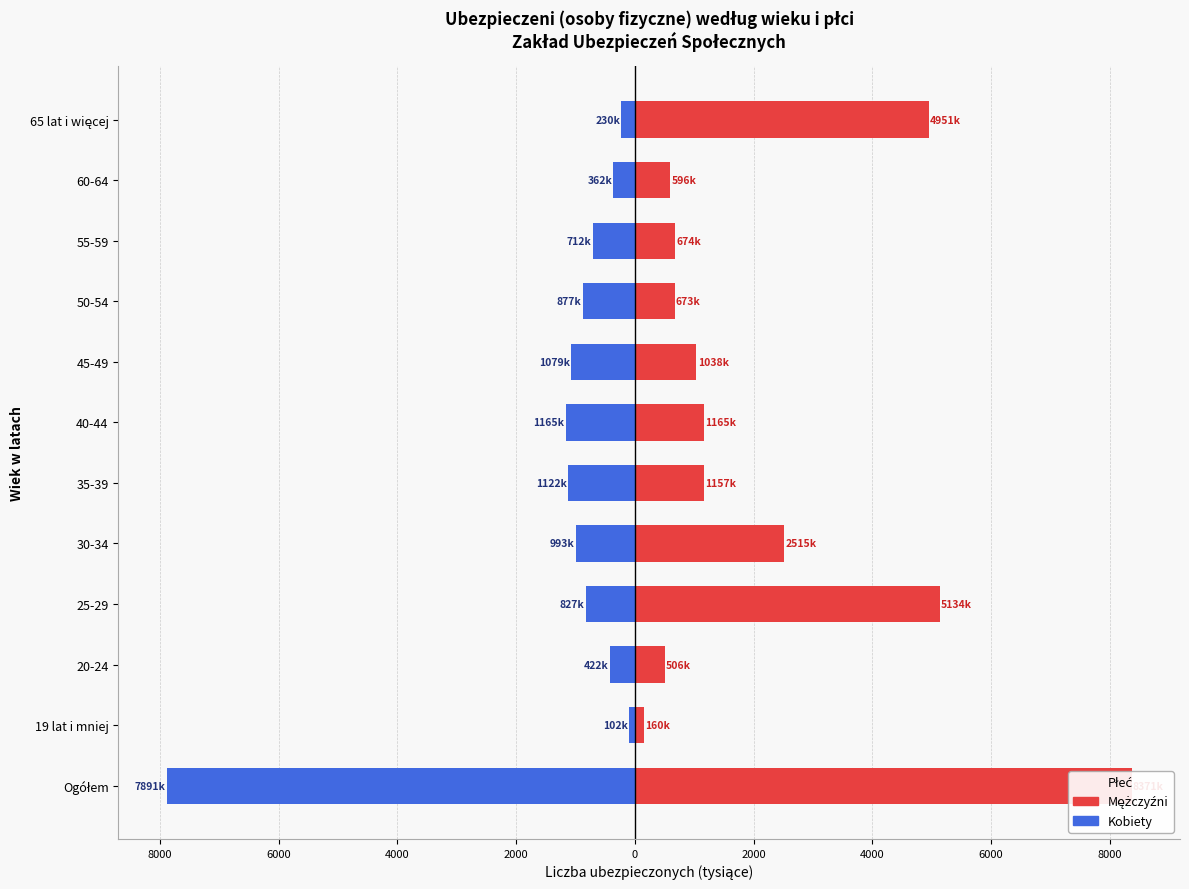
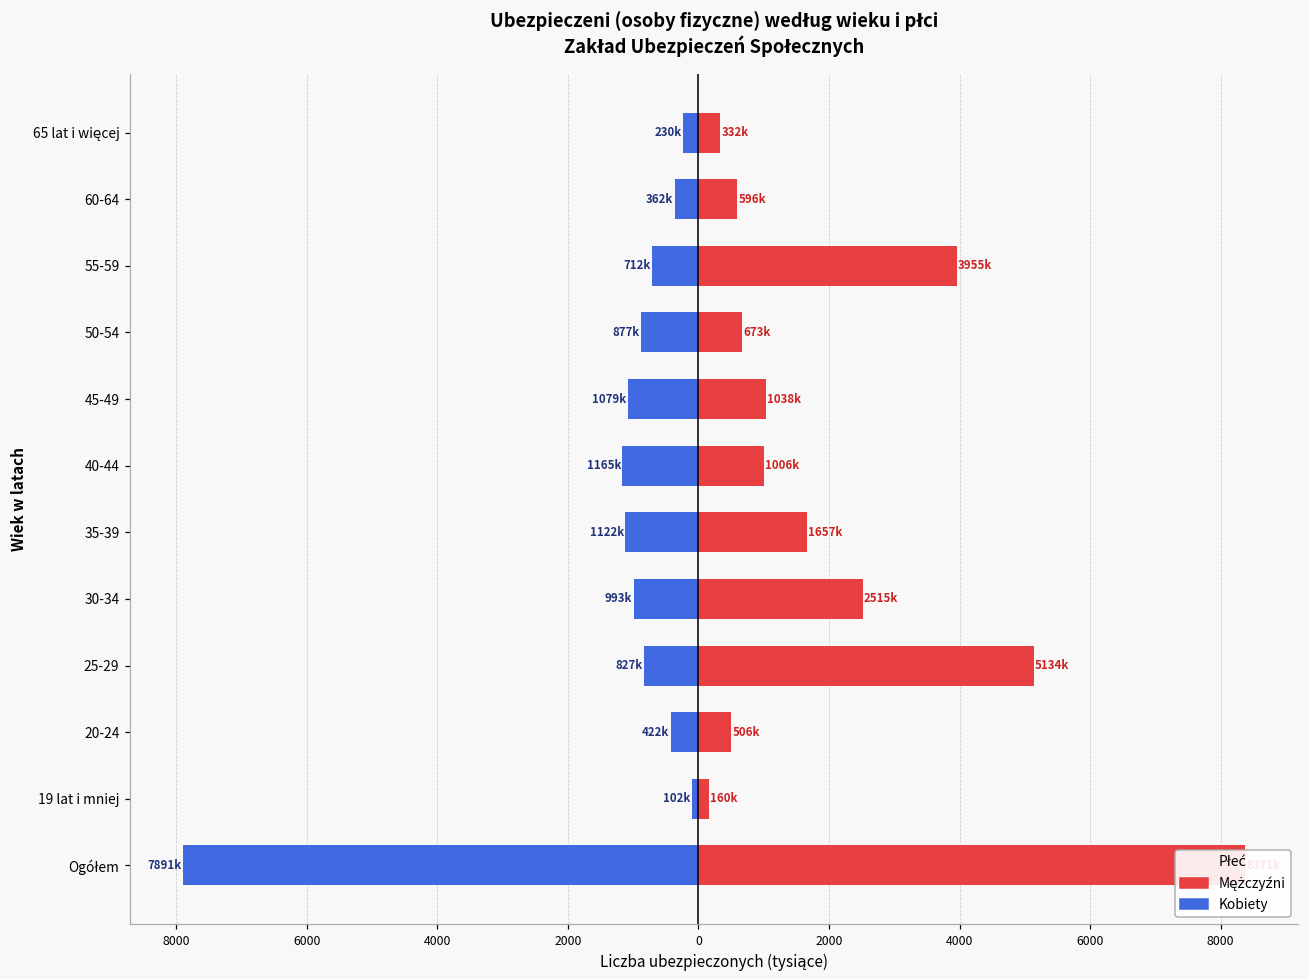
  {
    "Mężczyźni": {
-     "65 lat i więcej": "4951k",
+     "65 lat i więcej": "332k",
      "60-64": "596k",
-     "55-59": "674k",
+     "55-59": "3955k",
      "50-54": "673k",
      "45-49": "1038k",
-     "40-44": "1165k",
-     "35-39": "1157k",
+     "40-44": "1006k",
+     "35-39": "1657k",
      "30-34": "2515k",
      "25-29": "5134k",
      "20-24": "506k",
      "19 lat i mniej": "160k"
    }
  }
